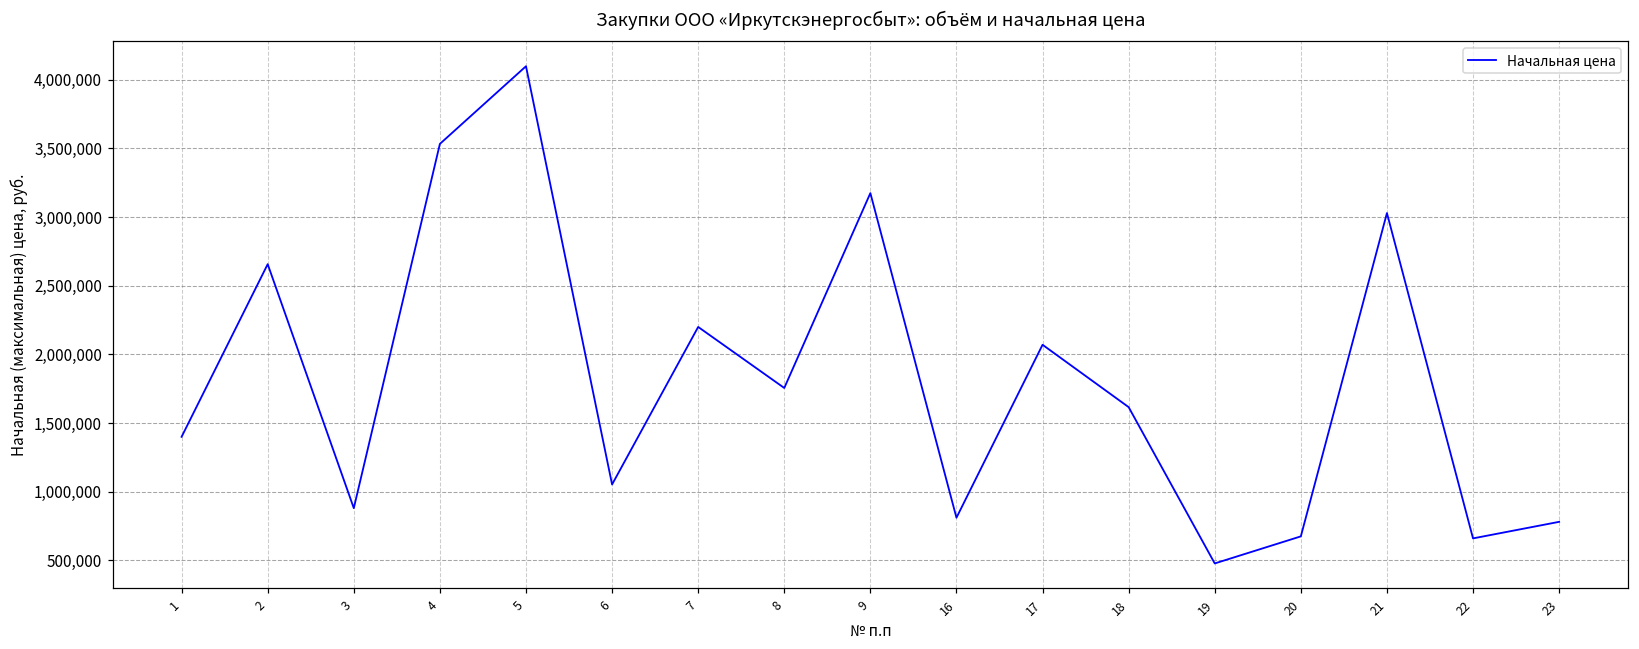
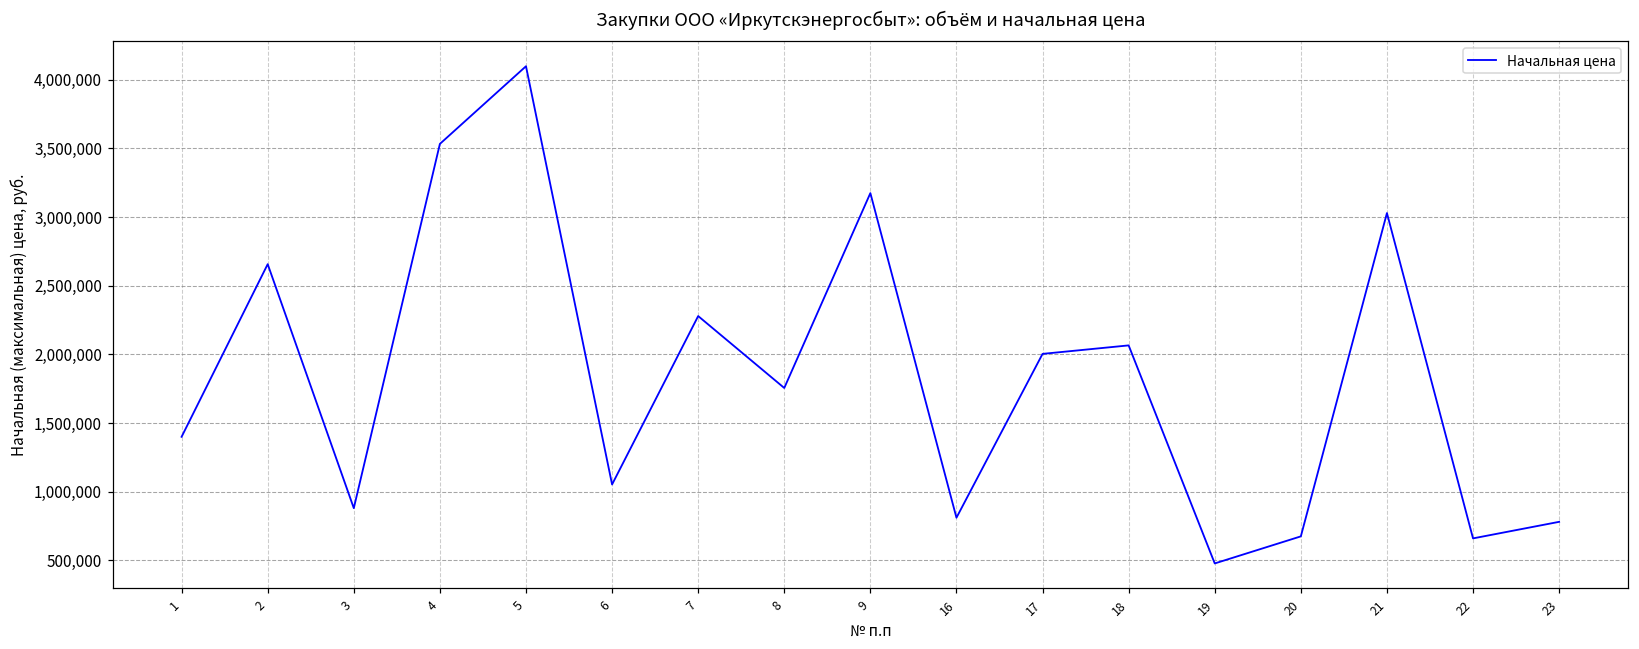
  {
    "1": "1,400,000",
    "2": "2,660,000",
    "3": "880,000",
    "4": "3,530,000",
    "5": "4,100,000",
    "6": "1,050,000",
-   "7": "2,200,000",
+   "7": "2,280,000",
    "8": "1,760,000",
    "9": "3,170,000",
    "16": "810,000",
-   "17": "2,070,000",
-   "18": "1,620,000",
+   "17": "2,000,000",
+   "18": "2,070,000",
    "19": "480,000",
    "20": "670,000",
    "21": "3,030,000",
    "22": "660,000",
    "23": "780,000"
  }
